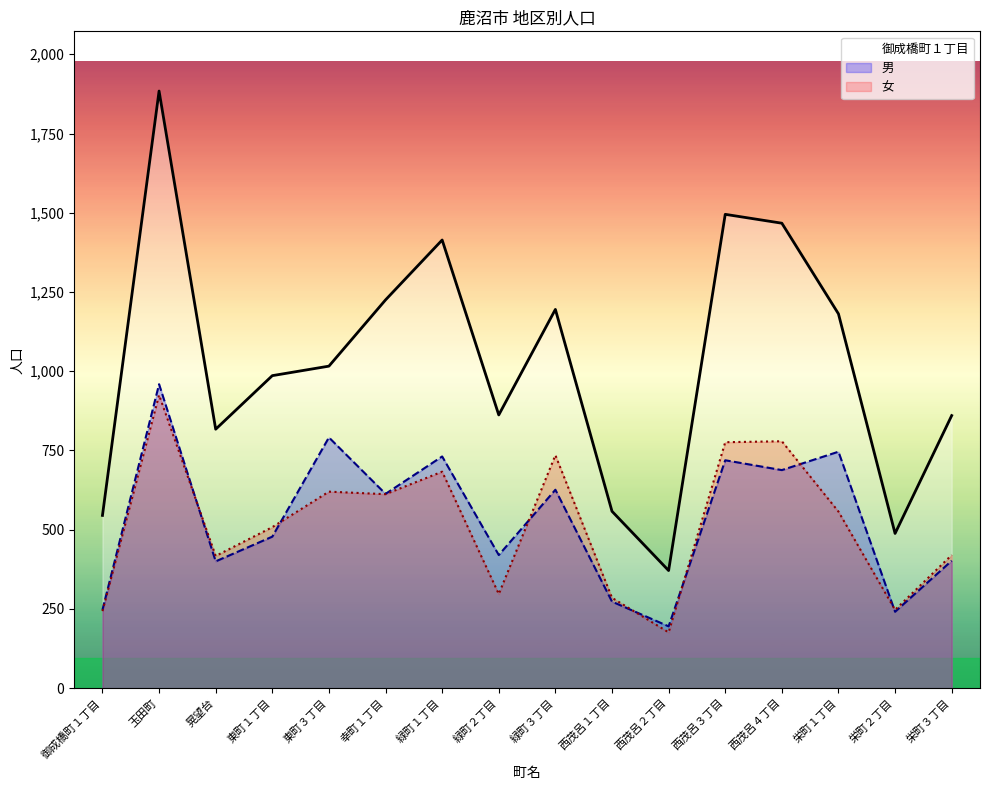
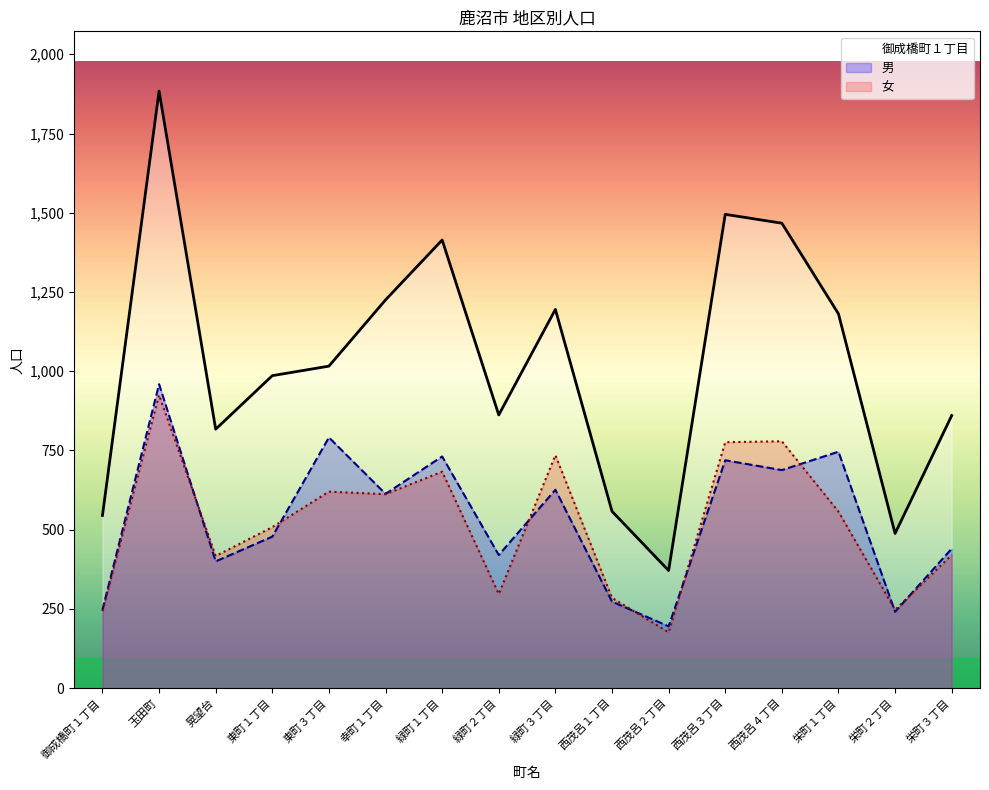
  {
    "御成橋町１丁目": {
      "御成橋町１丁目": "550",
      "玉田町": "1,880",
      "晃望台": "820",
      "東町１丁目": "990",
      "東町３丁目": "1,020",
      "幸町１丁目": "1,230",
      "緑町１丁目": "1,410",
      "緑町２丁目": "860",
      "緑町３丁目": "1,200",
      "西茂呂１丁目": "560",
      "西茂呂２丁目": "370",
      "西茂呂３丁目": "1,500",
      "西茂呂４丁目": "1,470",
      "栄町１丁目": "1,180",
      "栄町２丁目": "490",
      "栄町３丁目": "860"
    },
    "男": {
      "玉田町": "960",
      "晃望台": "400",
      "東町１丁目": "480",
      "東町３丁目": "790",
      "緑町１丁目": "730",
      "緑町２丁目": "420",
      "緑町３丁目": "630",
      "西茂呂１丁目": "270",
      "西茂呂２丁目": "200",
      "西茂呂３丁目": "720",
      "西茂呂４丁目": "690",
      "栄町１丁目": "750",
-     "栄町３丁目": "400"
+     "栄町３丁目": "440"
    },
    "女": {
      "玉田町": "930",
      "晃望台": "420",
      "東町１丁目": "510",
      "東町３丁目": "620",
      "緑町１丁目": "680",
      "緑町２丁目": "300",
      "緑町３丁目": "740",
      "西茂呂１丁目": "290",
      "西茂呂２丁目": "180",
      "西茂呂３丁目": "780",
      "西茂呂４丁目": "780",
      "栄町１丁目": "560",
      "栄町３丁目": "420"
    }
  }
